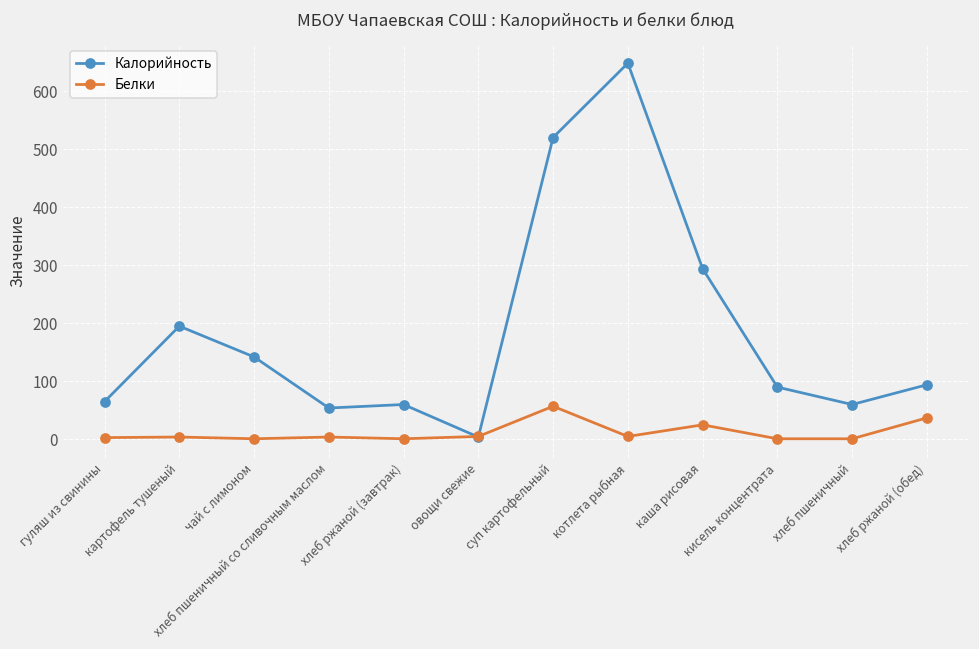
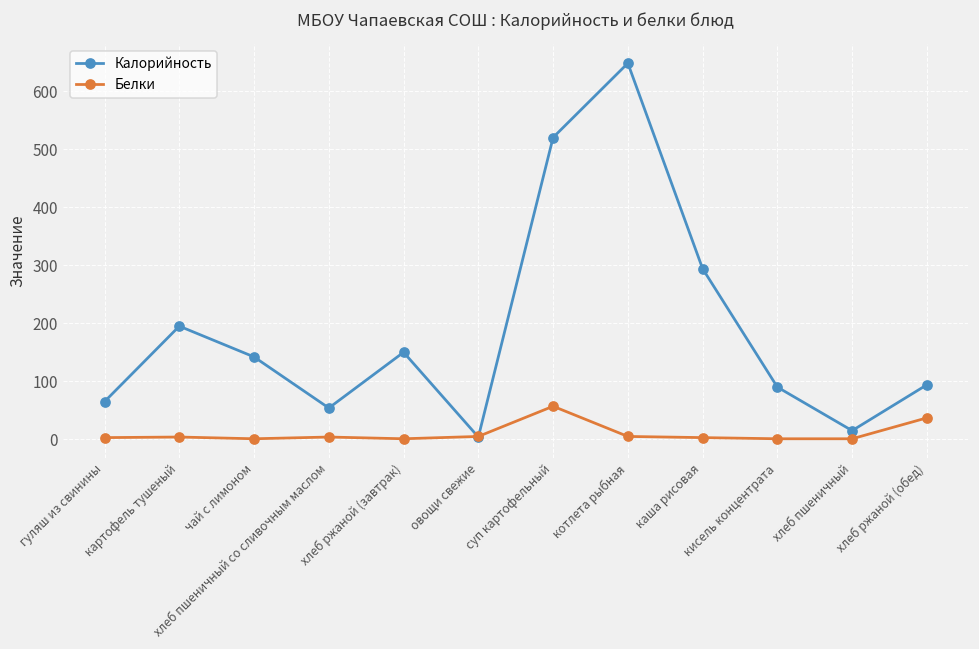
  {
    "Калорийность": {
      "гуляш из свинины": 70,
      "картофель тушеный": 200,
      "чай с лимоном": 140,
      "хлеб пшеничный со сливочным маслом": 50,
-     "хлеб ржаной (завтрак)": 60,
+     "хлеб ржаной (завтрак)": 150,
      "суп картофельный": 520,
      "котлета рыбная": 650,
      "каша рисовая": 290,
      "кисель концентрата": 90,
-     "хлеб пшеничный": 60,
+     "хлеб пшеничный": 20,
      "хлеб ржаной (обед)": 90
    },
    "Белки": {
      "гуляш из свинины": 0,
      "картофель тушеный": 0,
      "чай с лимоном": 0,
      "хлеб пшеничный со сливочным маслом": 0,
      "хлеб ржаной (завтрак)": 0,
      "суп картофельный": 60,
      "котлета рыбная": 10,
-     "каша рисовая": 30,
+     "каша рисовая": 0,
      "кисель концентрата": 0,
      "хлеб пшеничный": 0,
      "хлеб ржаной (обед)": 40
    }
  }
